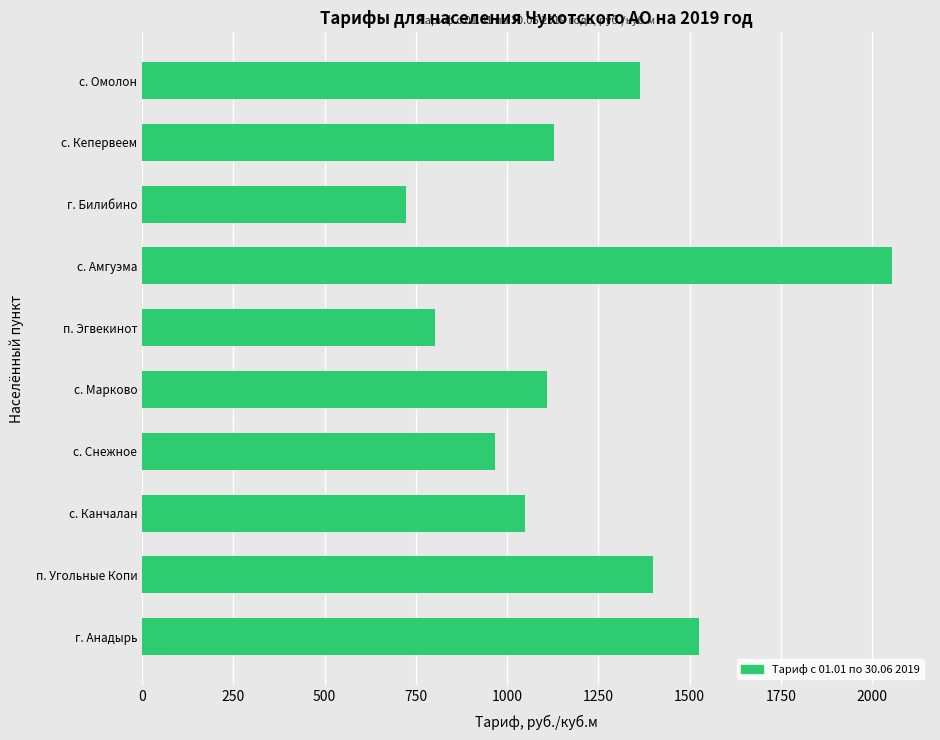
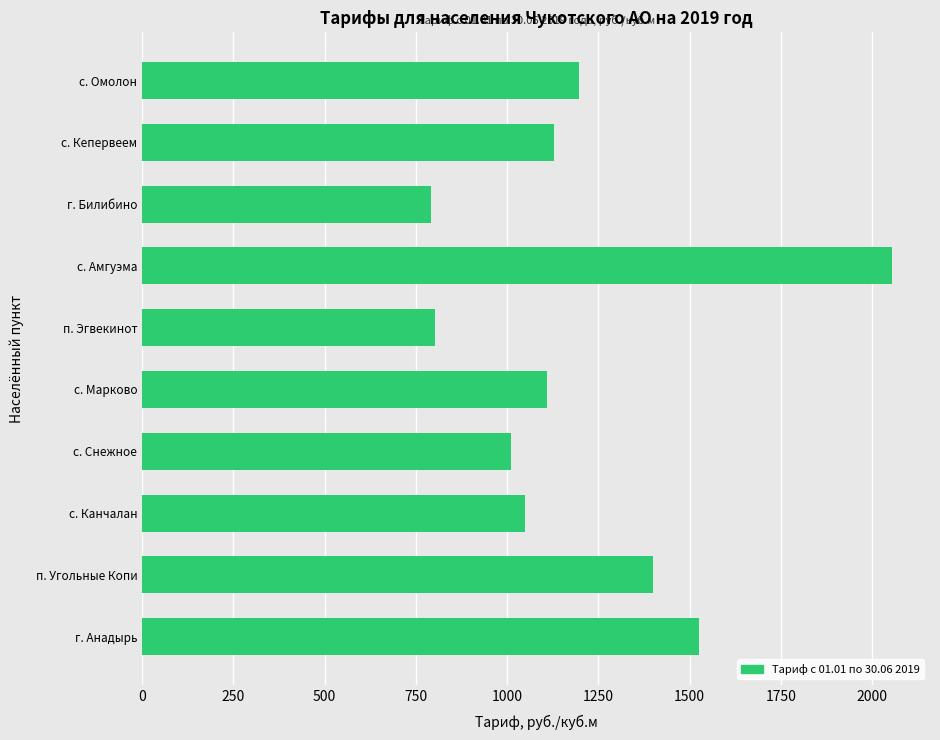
  {
-   "с. Омолон": 1360,
+   "с. Омолон": 1200,
    "с. Кепервеем": 1130,
-   "г. Билибино": 720,
+   "г. Билибино": 790,
    "с. Амгуэма": 2060,
    "п. Эгвекинот": 800,
    "с. Марково": 1110,
-   "с. Снежное": 970,
+   "с. Снежное": 1010,
    "с. Канчалан": 1050,
    "п. Угольные Копи": 1400,
    "г. Анадырь": 1530
  }
